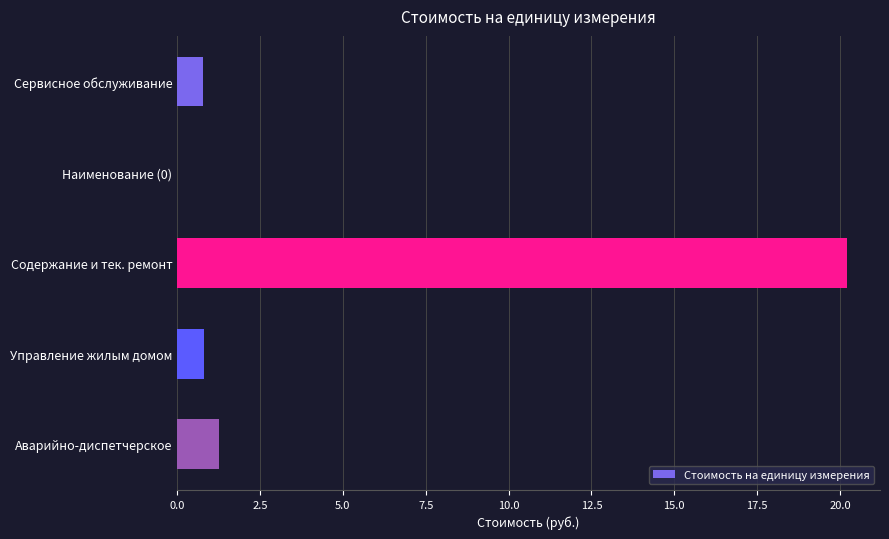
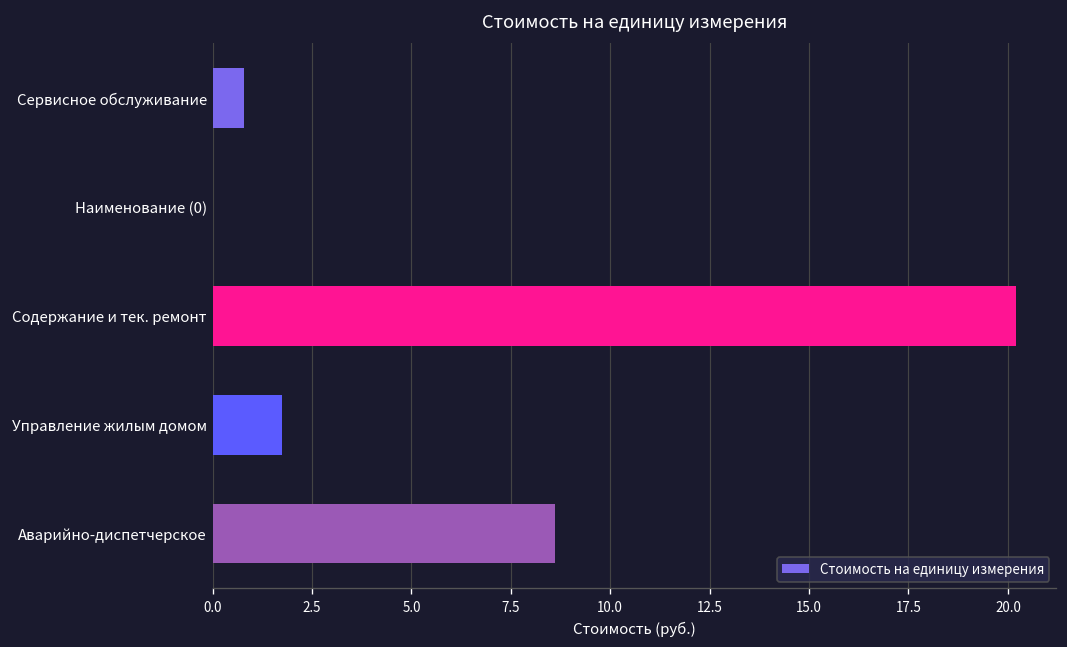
  {
    "Сервисное обслуживание": 0.8,
    "Наименование (0)": 0.0,
    "Содержание и тек. ремонт": 20.2,
-   "Управление жилым домом": 0.8,
-   "Аварийно-диспетчерское": 1.3
+   "Управление жилым домом": 1.8,
+   "Аварийно-диспетчерское": 8.6
  }
